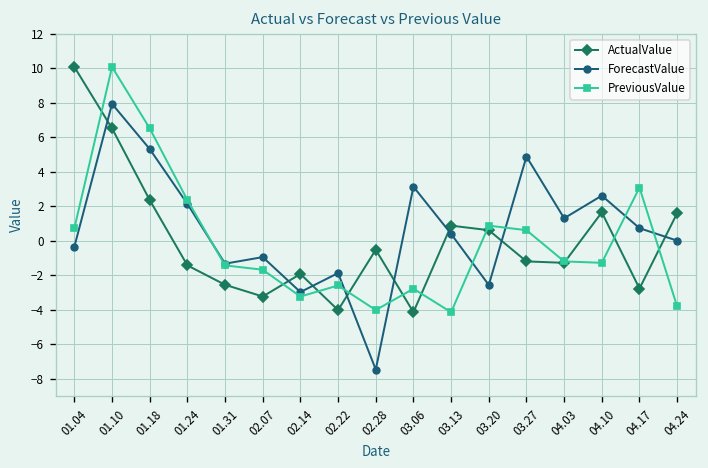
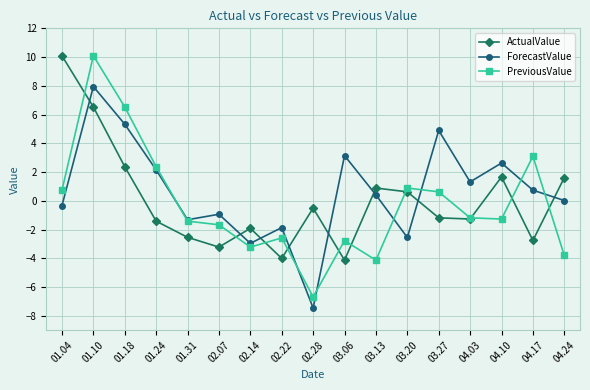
  {
    "PreviousValue": {
      "01.04": 0.7,
      "01.10": 10.1,
      "01.18": 6.5,
      "01.24": 2.4,
      "02.07": -1.7,
      "02.14": -3.2,
      "02.22": -2.6,
-     "02.28": -4.0,
+     "02.28": -6.7,
      "03.06": -2.8,
      "03.13": -4.1,
      "03.20": 0.9,
      "03.27": 0.6,
      "04.10": -1.3,
      "04.17": 3.1,
      "04.24": -3.8
    }
  }
